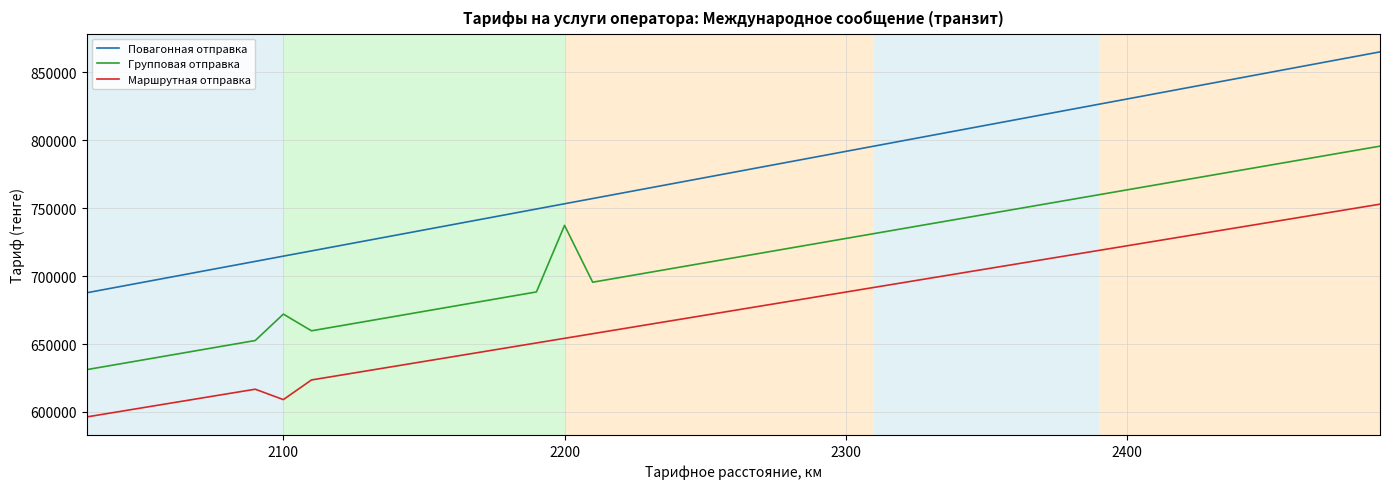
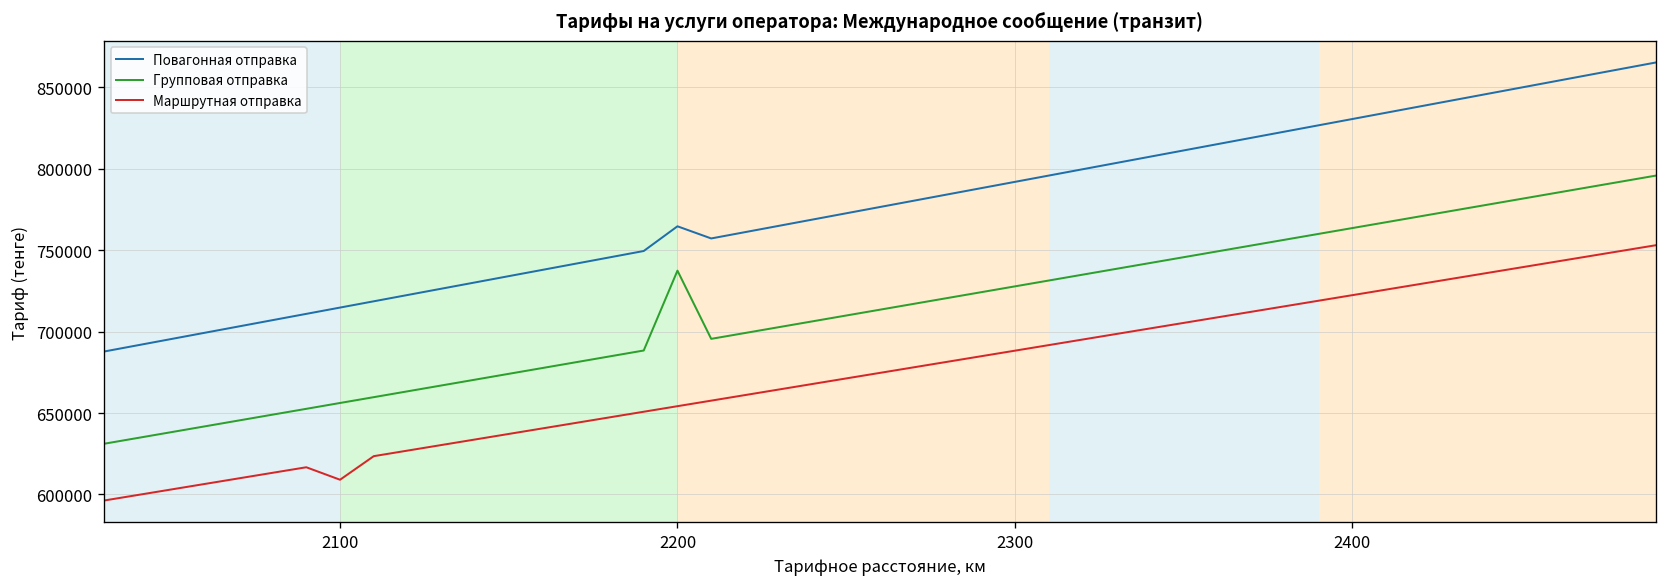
  {
    "Повагонная отправка": {
      "2100": 715000,
-     "2200": 753000
+     "2200": 765000
    },
    "Групповая отправка": {
-     "2100": 672000,
+     "2100": 656000,
      "2200": 737000
    },
    "Маршрутная отправка": {
      "2100": 609000,
      "2200": 654000
    }
  }
